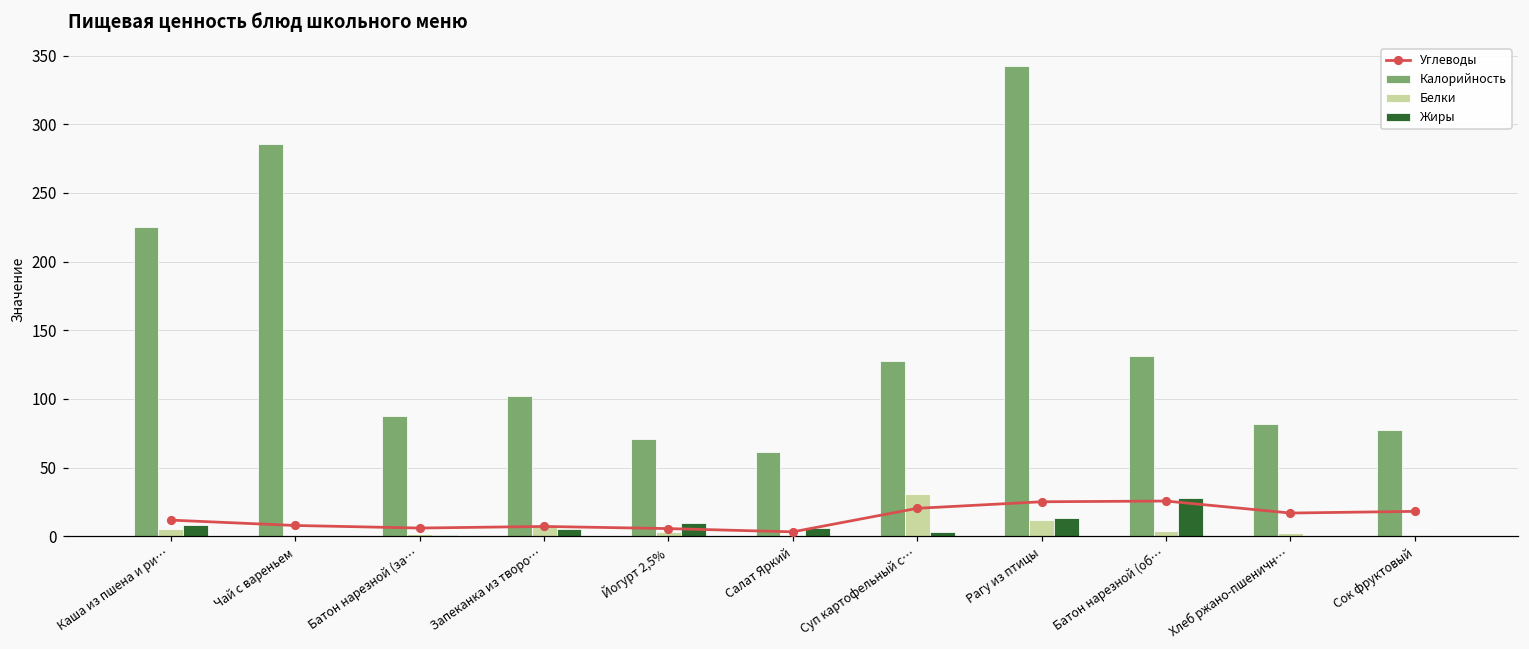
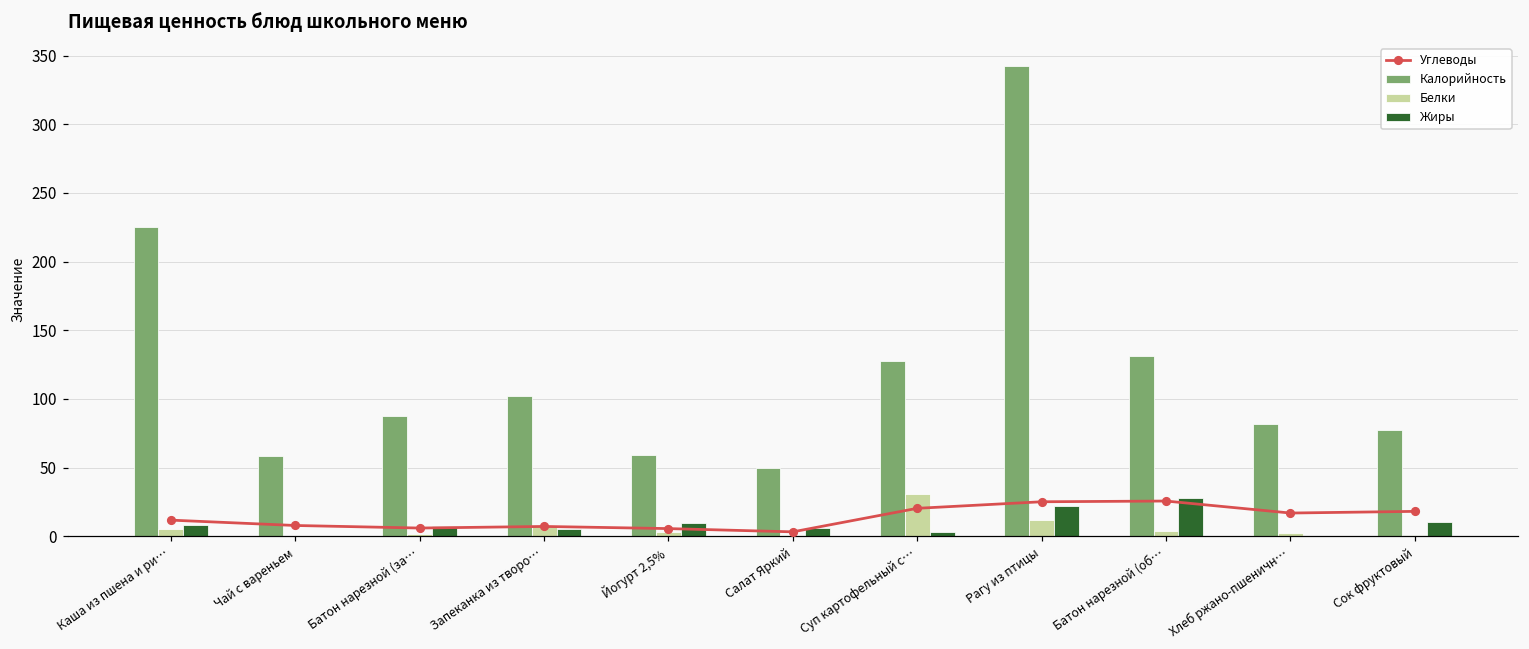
  {
    "Калорийность": {
      "Каша из пшена и ри…": 225,
-     "Чай с вареньем": 286,
+     "Чай с вареньем": 58,
      "Батон нарезной (за…": 88,
      "Запеканка из творо…": 103,
-     "Йогурт 2,5%": 71,
-     "Салат Яркий": 61,
+     "Йогурт 2,5%": 59,
+     "Салат Яркий": 50,
      "Суп картофельный с…": 128,
      "Рагу из птицы": 342,
      "Батон нарезной (об…": 131,
      "Хлеб ржано-пшеничн…": 82,
      "Сок фруктовый": 77
    },
    "Углеводы": {
      "Каша из пшена и ри…": 12,
      "Чай с вареньем": 8,
      "Батон нарезной (за…": 6,
      "Запеканка из творо…": 7,
      "Йогурт 2,5%": 6,
      "Салат Яркий": 3,
      "Суп картофельный с…": 20,
      "Рагу из птицы": 25,
      "Батон нарезной (об…": 26,
      "Хлеб ржано-пшеничн…": 17,
      "Сок фруктовый": 18
    },
    "Белки": {
      "Каша из пшена и ри…": 5,
      "Запеканка из творо…": 7,
      "Йогурт 2,5%": 4,
      "Суп картофельный с…": 31,
      "Рагу из птицы": 12,
      "Батон нарезной (об…": 4,
      "Хлеб ржано-пшеничн…": 3
    },
    "Жиры": {
      "Каша из пшена и ри…": 9,
      "Чай с вареньем": 0,
-     "Батон нарезной (за…": 1,
+     "Батон нарезной (за…": 8,
      "Запеканка из творо…": 5,
      "Йогурт 2,5%": 10,
      "Салат Яркий": 6,
      "Суп картофельный с…": 3,
-     "Рагу из птицы": 14,
+     "Рагу из птицы": 22,
      "Батон нарезной (об…": 28,
-     "Сок фруктовый": 0
+     "Сок фруктовый": 11
    }
  }
